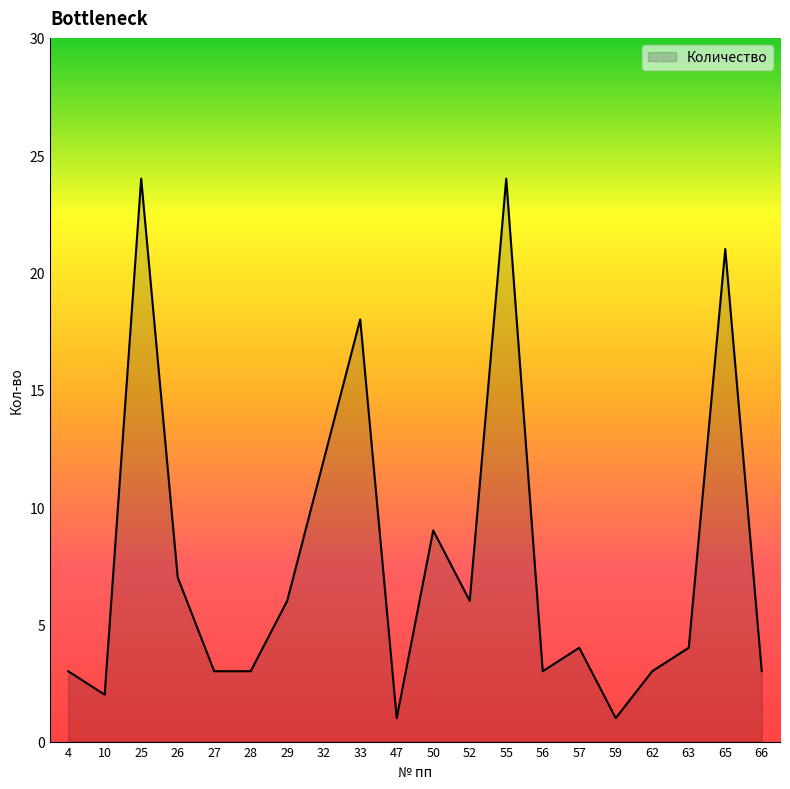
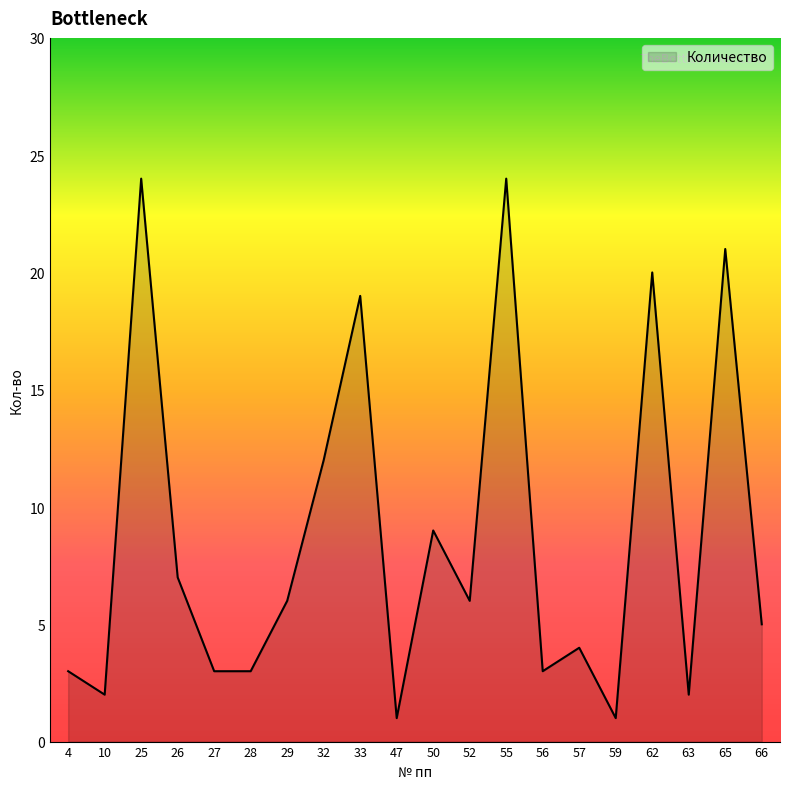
  {
    "4": 3,
    "10": 2,
    "25": 24,
    "26": 7,
    "27": 3,
    "28": 3,
    "29": 6,
    "32": 12,
-   "33": 18,
+   "33": 19,
    "47": 1,
    "50": 9,
    "52": 6,
    "55": 24,
    "56": 3,
    "57": 4,
    "59": 1,
-   "62": 3,
-   "63": 4,
+   "62": 20,
+   "63": 2,
    "65": 21,
-   "66": 3
+   "66": 5
  }
